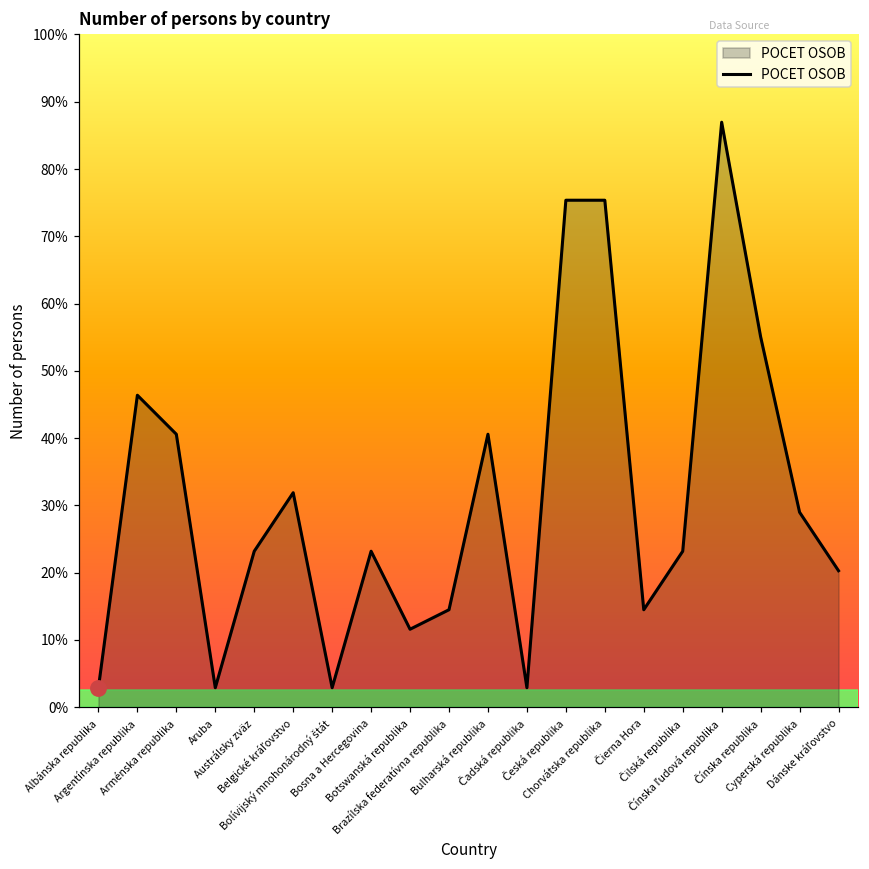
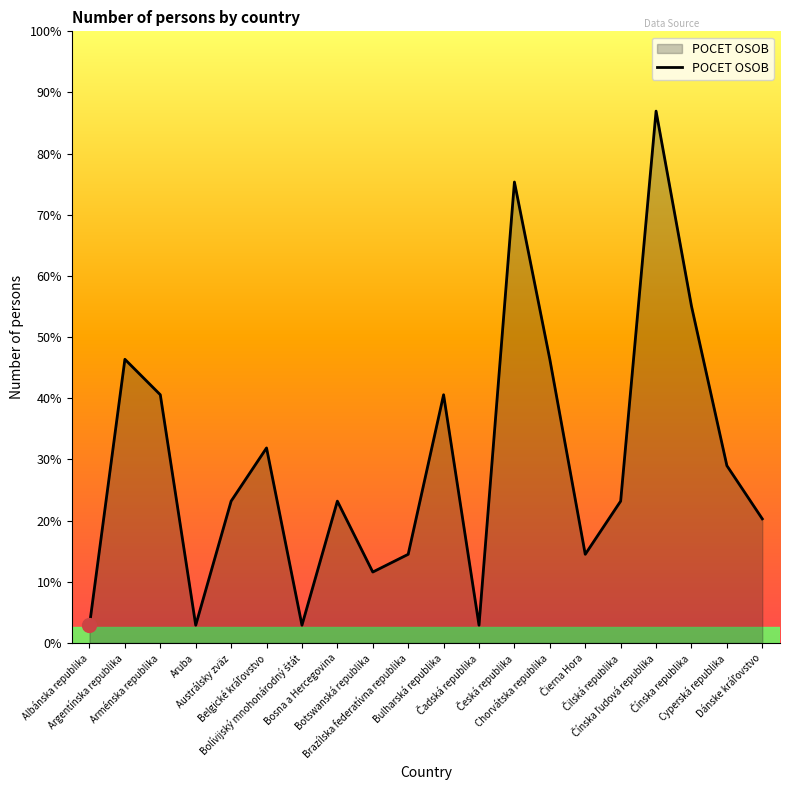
  {
    "POCET OSOB": {
      "Argentínska republika": "46%",
      "Arménska republika": "41%",
      "Aruba": "3%",
      "Austrálsky zväz": "23%",
      "Belgické kráľovstvo": "32%",
      "Bolívijský mnohonárodný štát": "3%",
      "Bosna a Hercegovina": "23%",
      "Botswanská republika": "12%",
      "Brazílska federatívna republika": "14%",
      "Bulharská republika": "41%",
      "Čadská republika": "3%",
      "Česká republika": "75%",
-     "Chorvátska republika": "75%",
+     "Chorvátska republika": "46%",
      "Čierna Hora": "14%",
      "Čilská republika": "23%",
      "Čínska ľudová republika": "87%",
      "Čínska republika": "55%",
      "Cyperská republika": "29%",
      "Dánske kráľovstvo": "20%"
    }
  }
